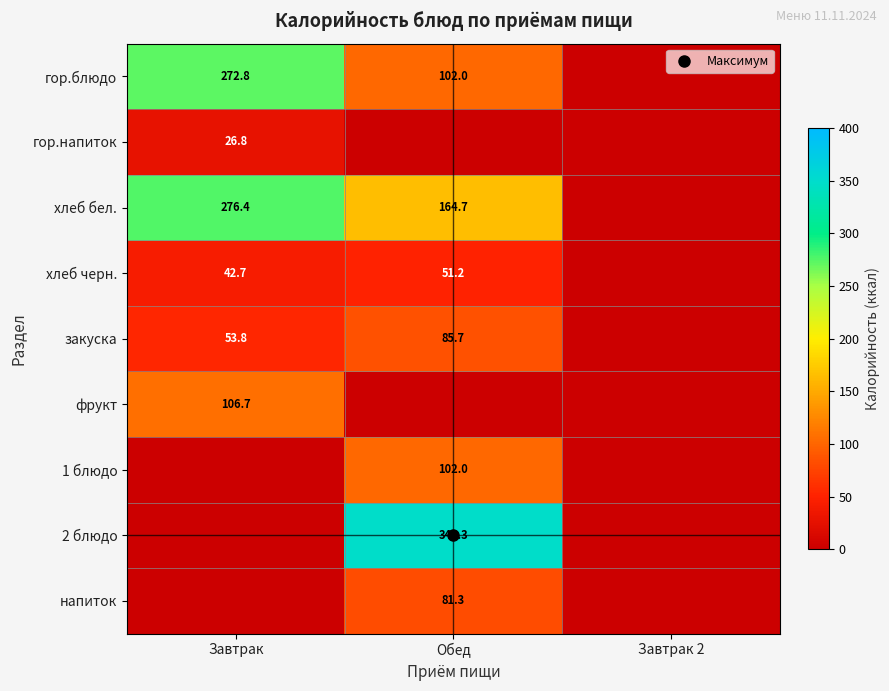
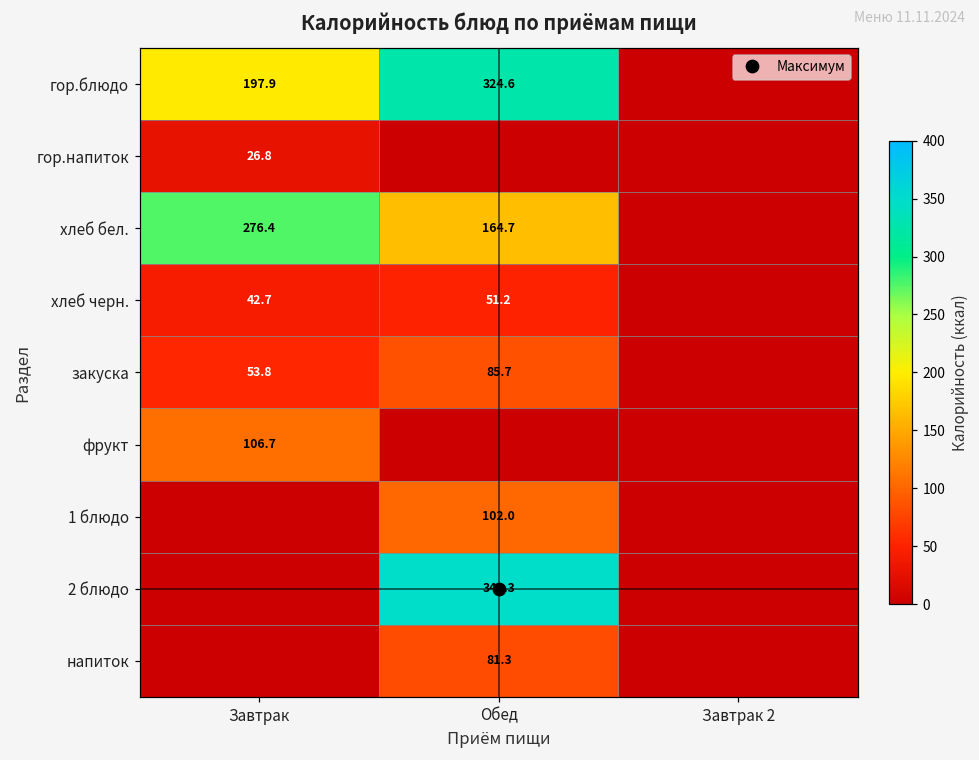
  {
    "гор.блюдо": {
-     "Завтрак": 272.8,
-     "Обед": 102.0
+     "Завтрак": 197.9,
+     "Обед": 324.6
    },
    "гор.напиток": {
      "Завтрак": 26.8
    },
    "хлеб бел.": {
      "Завтрак": 276.4,
      "Обед": 164.7
    },
    "хлеб черн.": {
      "Завтрак": 42.7,
      "Обед": 51.2
    },
    "закуска": {
      "Завтрак": 53.8,
      "Обед": 85.7
    },
    "фрукт": {
      "Завтрак": 106.7
    },
    "1 блюдо": {
      "Обед": 102.0
    },
    "напиток": {
      "Обед": 81.3
    }
  }
